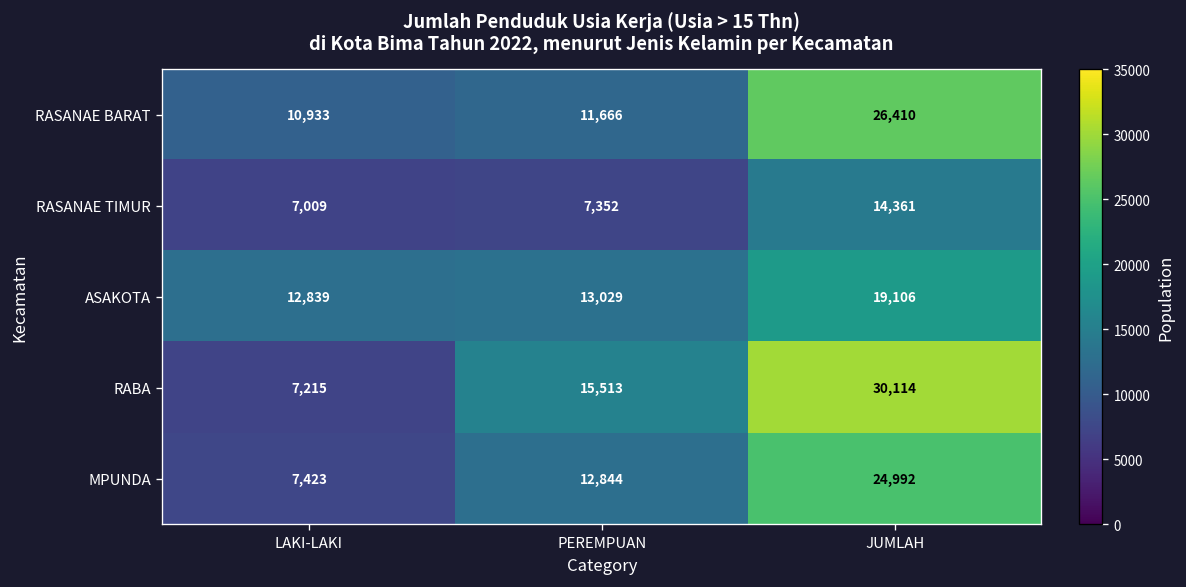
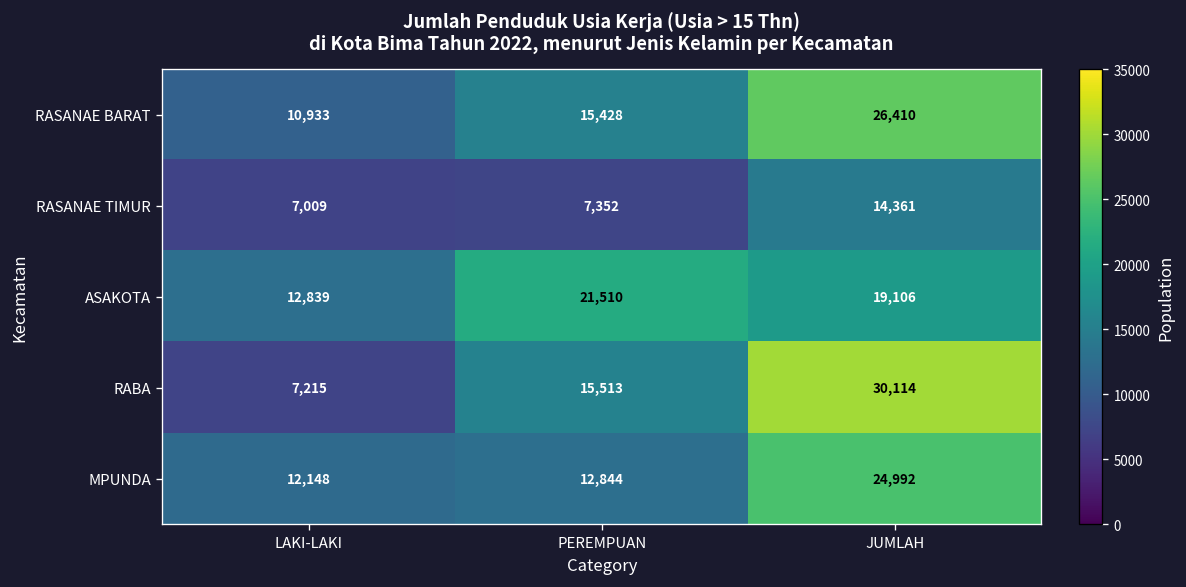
  {
    "RASANAE BARAT": {
      "LAKI-LAKI": "10,933",
-     "PEREMPUAN": "11,666",
+     "PEREMPUAN": "15,428",
      "JUMLAH": "26,410"
    },
    "RASANAE TIMUR": {
      "LAKI-LAKI": "7,009",
      "PEREMPUAN": "7,352",
      "JUMLAH": "14,361"
    },
    "ASAKOTA": {
      "LAKI-LAKI": "12,839",
-     "PEREMPUAN": "13,029",
+     "PEREMPUAN": "21,510",
      "JUMLAH": "19,106"
    },
    "RABA": {
      "LAKI-LAKI": "7,215",
      "PEREMPUAN": "15,513",
      "JUMLAH": "30,114"
    },
    "MPUNDA": {
-     "LAKI-LAKI": "7,423",
+     "LAKI-LAKI": "12,148",
      "PEREMPUAN": "12,844",
      "JUMLAH": "24,992"
    }
  }
